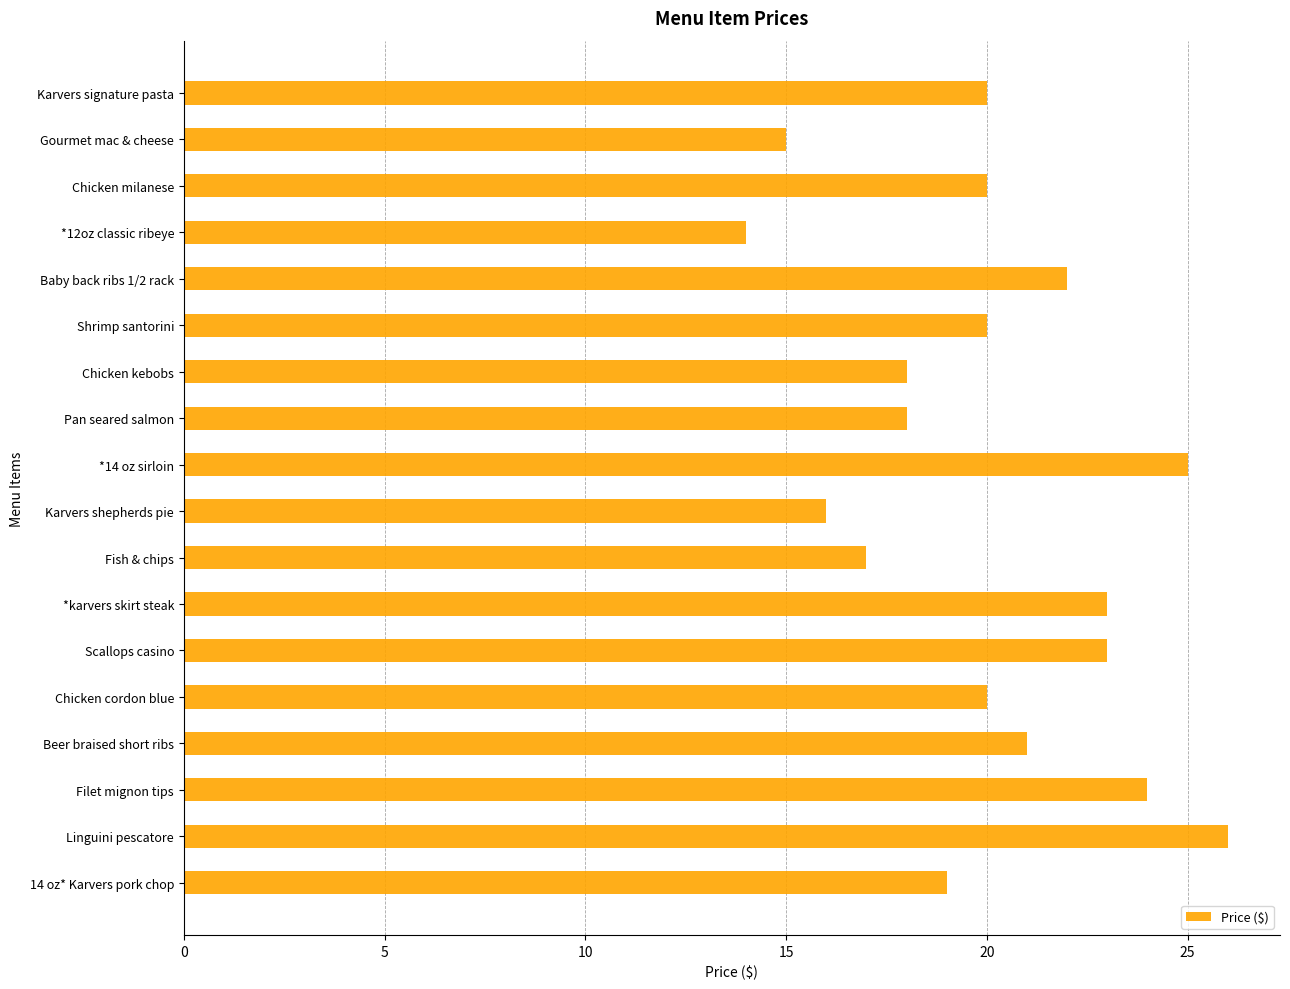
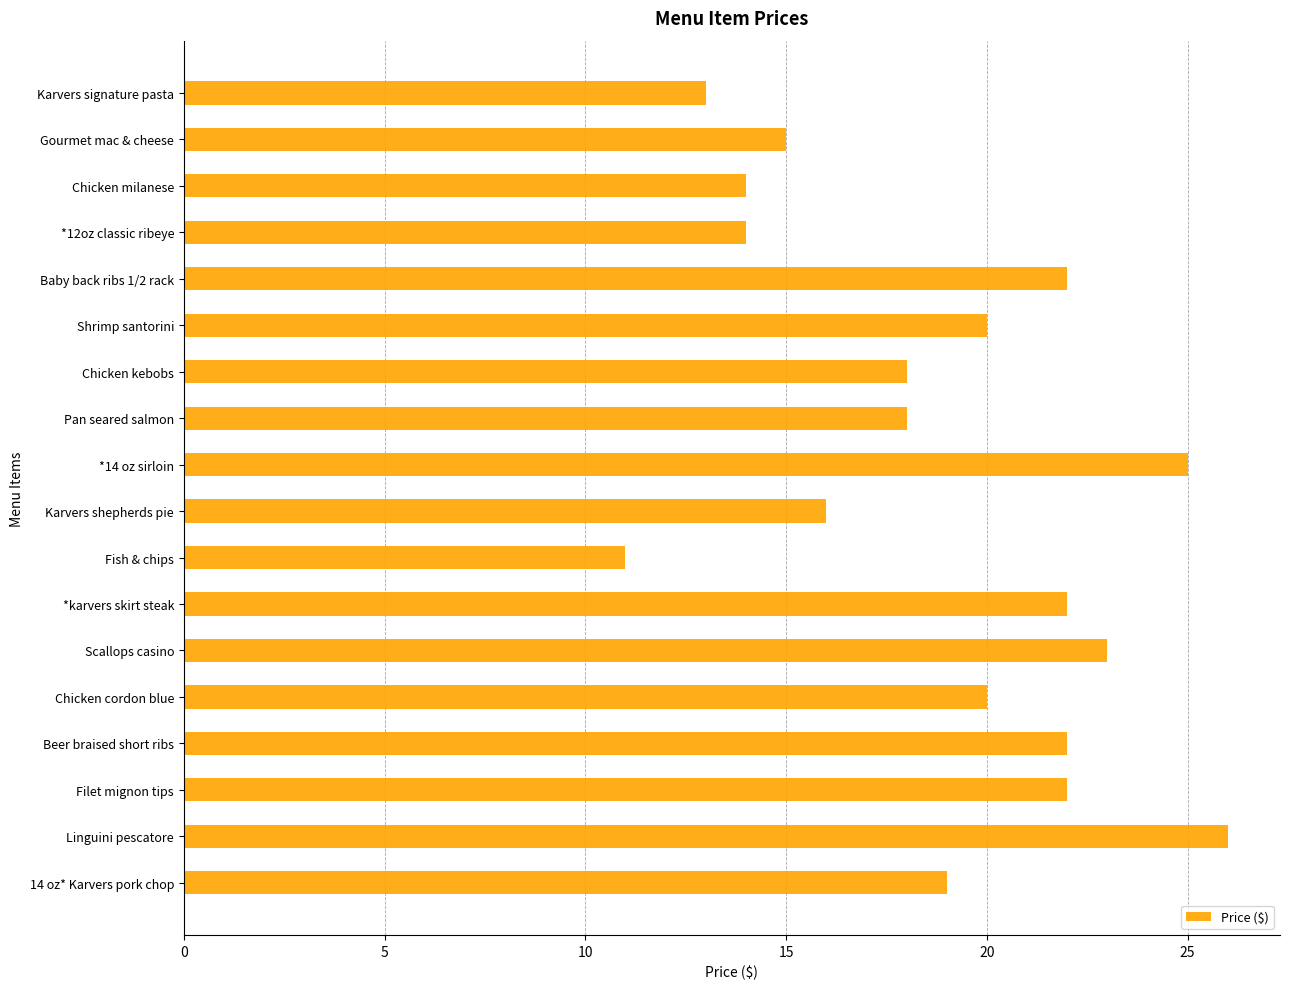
  {
-   "Karvers signature pasta": 20,
+   "Karvers signature pasta": 13,
    "Gourmet mac & cheese": 15,
-   "Chicken milanese": 20,
+   "Chicken milanese": 14,
    "*12oz classic ribeye": 14,
    "Baby back ribs 1/2 rack": 22,
    "Shrimp santorini": 20,
    "Chicken kebobs": 18,
    "Pan seared salmon": 18,
    "*14 oz sirloin": 25,
    "Karvers shepherds pie": 16,
-   "Fish & chips": 17,
-   "*karvers skirt steak": 23,
+   "Fish & chips": 11,
+   "*karvers skirt steak": 22,
    "Scallops casino": 23,
    "Chicken cordon blue": 20,
-   "Beer braised short ribs": 21,
-   "Filet mignon tips": 24,
+   "Beer braised short ribs": 22,
+   "Filet mignon tips": 22,
    "Linguini pescatore": 26,
    "14 oz* Karvers pork chop": 19
  }
